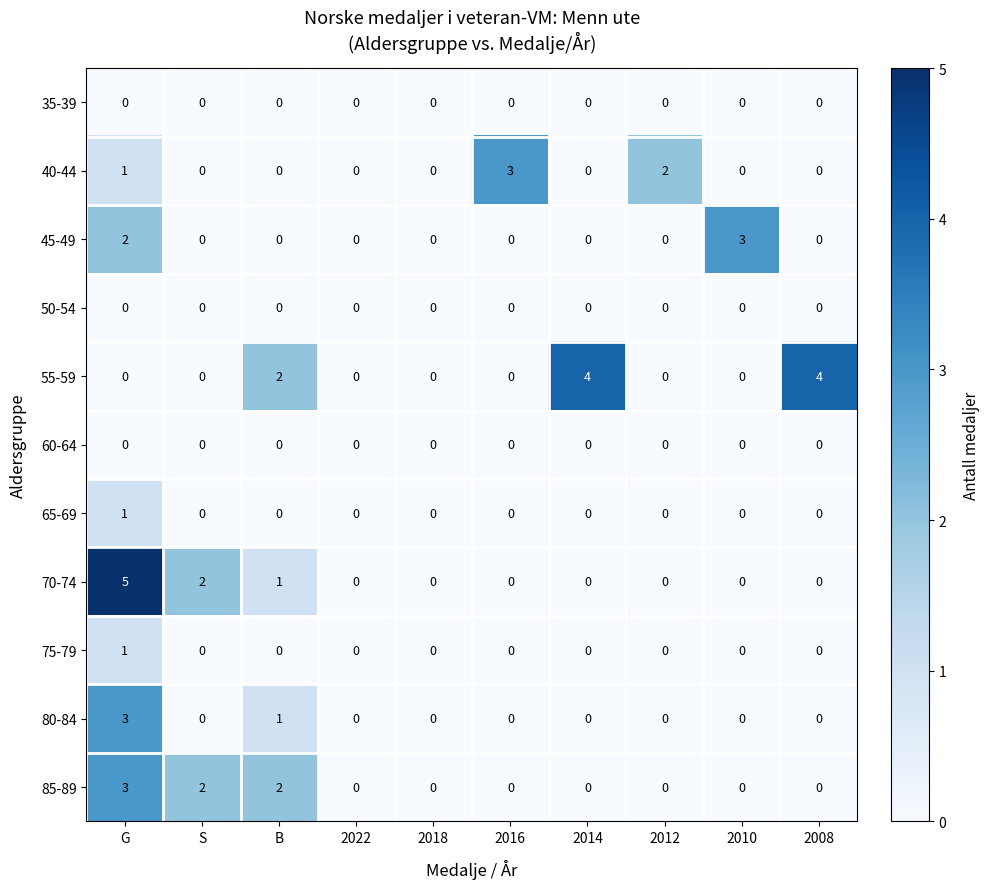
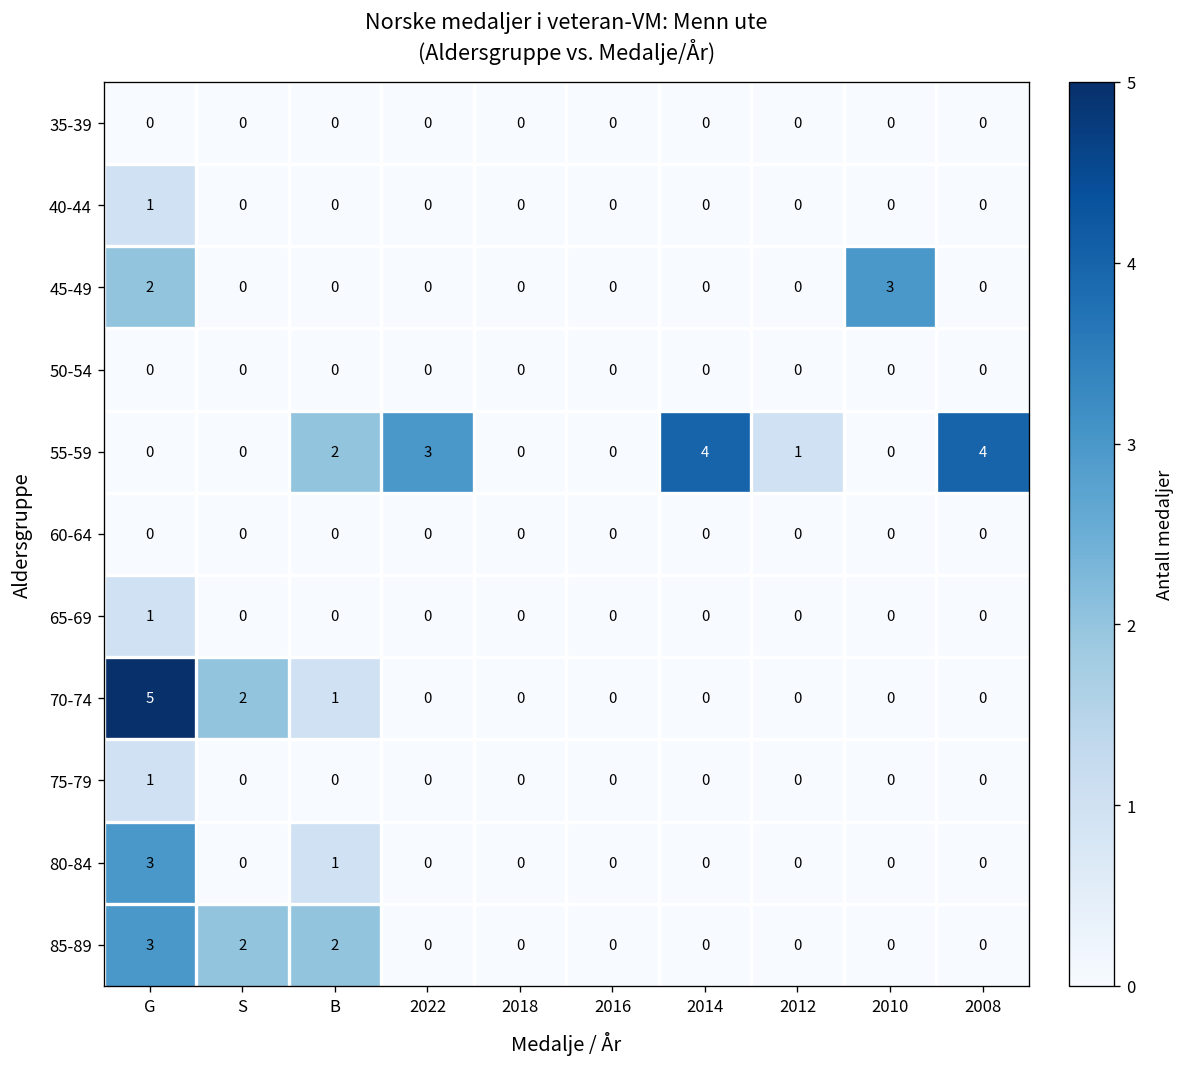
  {
    "35-39": {
      "G": 0,
      "S": 0,
      "B": 0,
      "2022": 0,
      "2018": 0,
      "2016": 0,
      "2014": 0,
      "2012": 0,
      "2010": 0,
      "2008": 0
    },
    "40-44": {
      "G": 1,
      "S": 0,
      "B": 0,
      "2022": 0,
      "2018": 0,
-     "2016": 3,
+     "2016": 0,
      "2014": 0,
-     "2012": 2,
+     "2012": 0,
      "2010": 0,
      "2008": 0
    },
    "45-49": {
      "G": 2,
      "S": 0,
      "B": 0,
      "2022": 0,
      "2018": 0,
      "2016": 0,
      "2014": 0,
      "2012": 0,
      "2010": 3,
      "2008": 0
    },
    "50-54": {
      "G": 0,
      "S": 0,
      "B": 0,
      "2022": 0,
      "2018": 0,
      "2016": 0,
      "2014": 0,
      "2012": 0,
      "2010": 0,
      "2008": 0
    },
    "55-59": {
      "G": 0,
      "S": 0,
      "B": 2,
-     "2022": 0,
+     "2022": 3,
      "2018": 0,
      "2016": 0,
      "2014": 4,
-     "2012": 0,
+     "2012": 1,
      "2010": 0,
      "2008": 4
    },
    "60-64": {
      "G": 0,
      "S": 0,
      "B": 0,
      "2022": 0,
      "2018": 0,
      "2016": 0,
      "2014": 0,
      "2012": 0,
      "2010": 0,
      "2008": 0
    },
    "65-69": {
      "G": 1,
      "S": 0,
      "B": 0,
      "2022": 0,
      "2018": 0,
      "2016": 0,
      "2014": 0,
      "2012": 0,
      "2010": 0,
      "2008": 0
    },
    "70-74": {
      "G": 5,
      "S": 2,
      "B": 1,
      "2022": 0,
      "2018": 0,
      "2016": 0,
      "2014": 0,
      "2012": 0,
      "2010": 0,
      "2008": 0
    },
    "75-79": {
      "G": 1,
      "S": 0,
      "B": 0,
      "2022": 0,
      "2018": 0,
      "2016": 0,
      "2014": 0,
      "2012": 0,
      "2010": 0,
      "2008": 0
    },
    "80-84": {
      "G": 3,
      "S": 0,
      "B": 1,
      "2022": 0,
      "2018": 0,
      "2016": 0,
      "2014": 0,
      "2012": 0,
      "2010": 0,
      "2008": 0
    },
    "85-89": {
      "G": 3,
      "S": 2,
      "B": 2,
      "2022": 0,
      "2018": 0,
      "2016": 0,
      "2014": 0,
      "2012": 0,
      "2010": 0,
      "2008": 0
    }
  }
